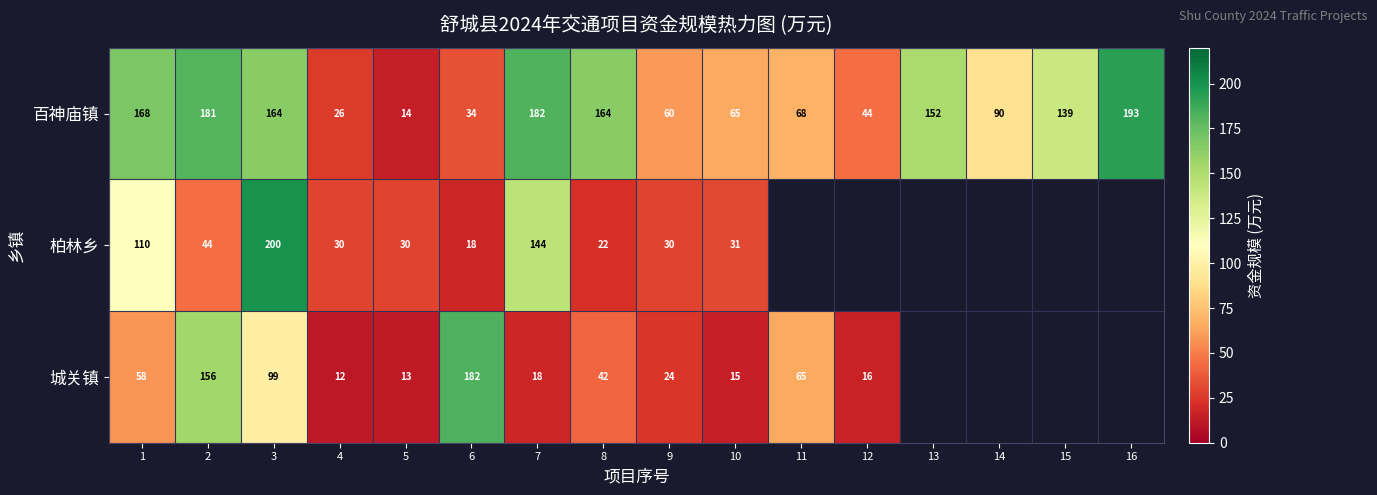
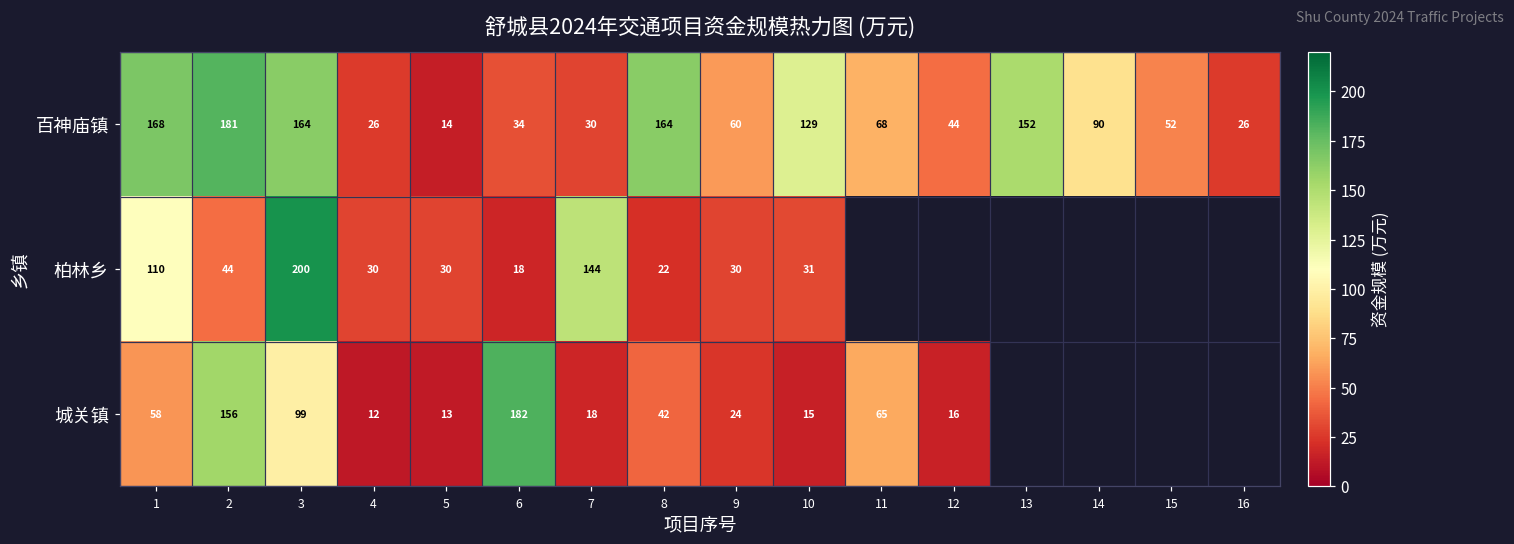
  {
    "百神庙镇": {
      "1": 168,
      "2": 181,
      "3": 164,
      "4": 26,
      "5": 14,
      "6": 34,
-     "7": 182,
+     "7": 30,
      "8": 164,
      "9": 60,
-     "10": 65,
+     "10": 129,
      "11": 68,
      "12": 44,
      "13": 152,
      "14": 90,
-     "15": 139,
-     "16": 193
+     "15": 52,
+     "16": 26
    },
    "柏林乡": {
      "1": 110,
      "2": 44,
      "3": 200,
      "4": 30,
      "5": 30,
      "6": 18,
      "7": 144,
      "8": 22,
      "9": 30,
      "10": 31
    },
    "城关镇": {
      "1": 58,
      "2": 156,
      "3": 99,
      "4": 12,
      "5": 13,
      "6": 182,
      "7": 18,
      "8": 42,
      "9": 24,
      "10": 15,
      "11": 65,
      "12": 16
    }
  }
